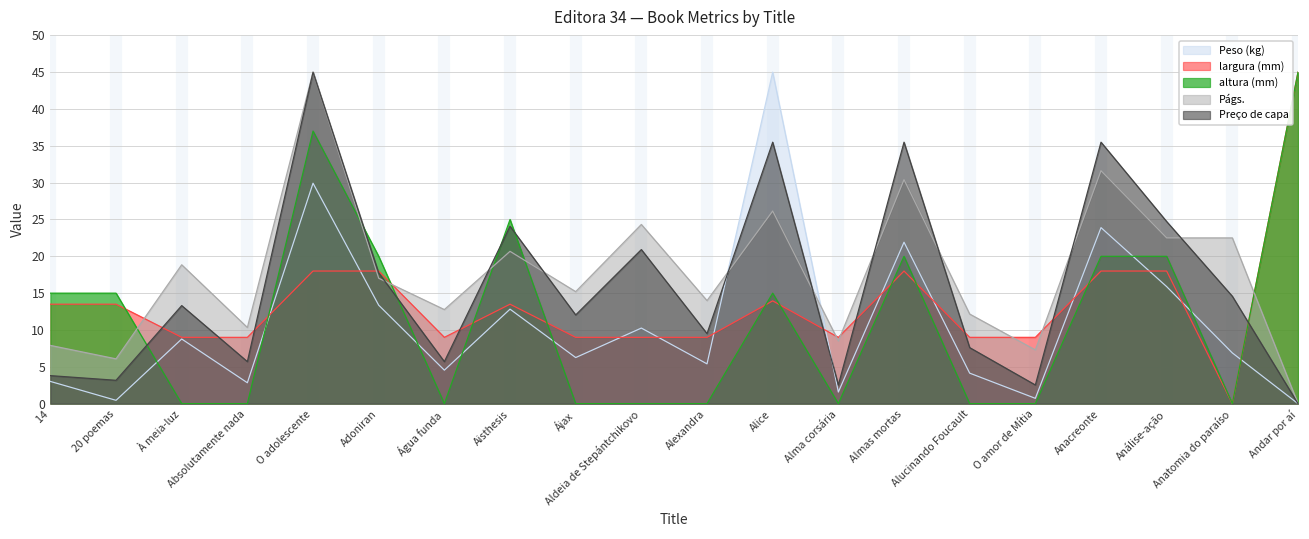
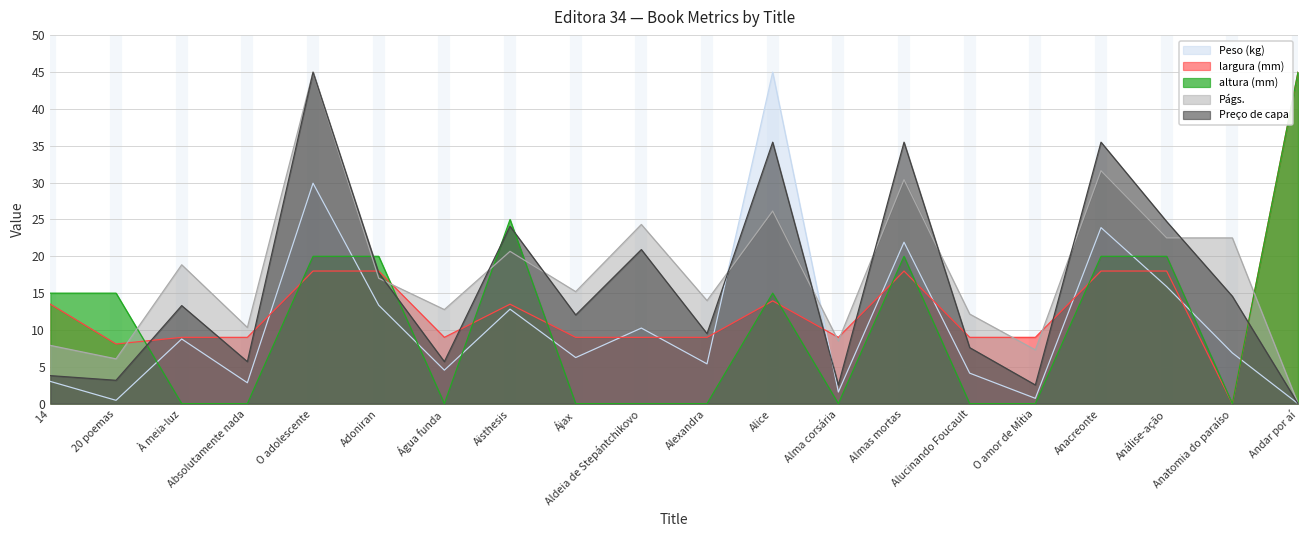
  {
    "Peso (kg)": {
      "14": 3,
      "20 poemas": 0,
      "Absolutamente nada": 3,
      "O adolescente": 30,
      "Adoniran": 13,
      "Água funda": 5,
      "Aisthesis": 13,
      "Ájax": 6,
      "Aldeia de Stepántchikovo": 10,
      "Alexandra": 5,
      "Alice": 45,
      "Alma corsária": 2,
      "Almas mortas": 22,
      "Alucinando Foucault": 4,
      "O amor de Mítia": 1,
      "Anacreonte": 24,
      "Análise-ação": 16,
      "Anatomia do paraíso": 7
    },
    "largura (mm)": {
      "14": 14,
-     "20 poemas": 14,
+     "20 poemas": 8,
      "Absolutamente nada": 9,
      "O adolescente": 18,
      "Água funda": 9,
      "Aisthesis": 14,
      "Ájax": 9,
      "Aldeia de Stepántchikovo": 9,
      "Alexandra": 9,
      "Alice": 14,
      "Alma corsária": 9,
      "Almas mortas": 18,
      "Alucinando Foucault": 9,
      "O amor de Mítia": 9,
      "Anacreonte": 18,
      "Análise-ação": 18
    },
    "altura (mm)": {
      "14": 15,
      "20 poemas": 15,
      "À meia-luz": 0,
      "Absolutamente nada": 0,
-     "O adolescente": 37,
+     "O adolescente": 20,
      "Adoniran": 20,
      "Água funda": 0,
      "Aisthesis": 25,
      "Ájax": 0,
      "Aldeia de Stepántchikovo": 0,
      "Alexandra": 0,
      "Alice": 15,
      "Alma corsária": 0,
      "Almas mortas": 20,
      "Alucinando Foucault": 0,
      "O amor de Mítia": 0,
      "Anacreonte": 20,
      "Análise-ação": 20
    },
    "Págs.": {
      "14": 8,
      "20 poemas": 6,
      "À meia-luz": 19,
      "Absolutamente nada": 10,
      "Adoniran": 17,
      "Água funda": 13,
      "Aisthesis": 21,
      "Ájax": 15,
      "Aldeia de Stepántchikovo": 24,
      "Alexandra": 14,
      "Alice": 26,
      "Alma corsária": 9,
      "Almas mortas": 30,
      "Alucinando Foucault": 12,
      "O amor de Mítia": 7,
      "Anacreonte": 32,
      "Análise-ação": 23,
      "Anatomia do paraíso": 23
    },
    "Preço de capa": {
      "14": 4,
      "20 poemas": 3,
      "À meia-luz": 13,
      "Absolutamente nada": 6,
      "Água funda": 6,
      "Aisthesis": 24,
      "Ájax": 12,
      "Aldeia de Stepántchikovo": 21,
      "Alexandra": 10,
      "Alice": 35,
      "Alma corsária": 3,
      "Almas mortas": 35,
      "Alucinando Foucault": 8,
      "O amor de Mítia": 3,
      "Anacreonte": 35,
      "Análise-ação": 25,
      "Anatomia do paraíso": 15
    }
  }
